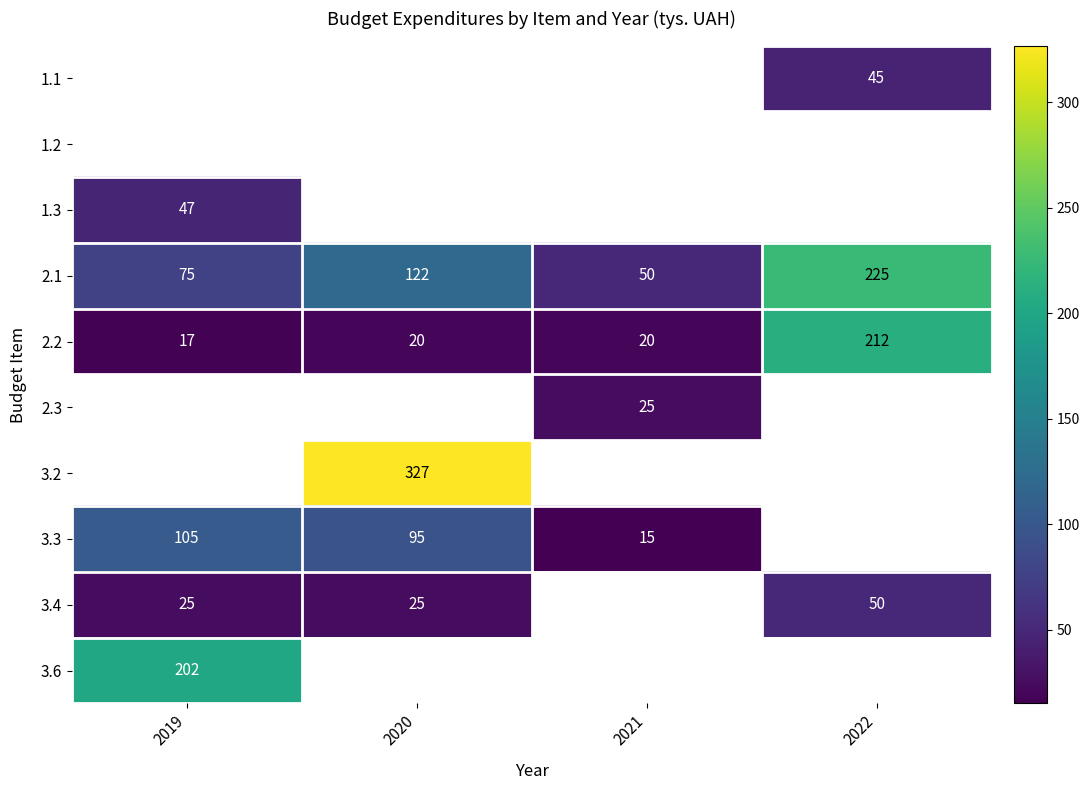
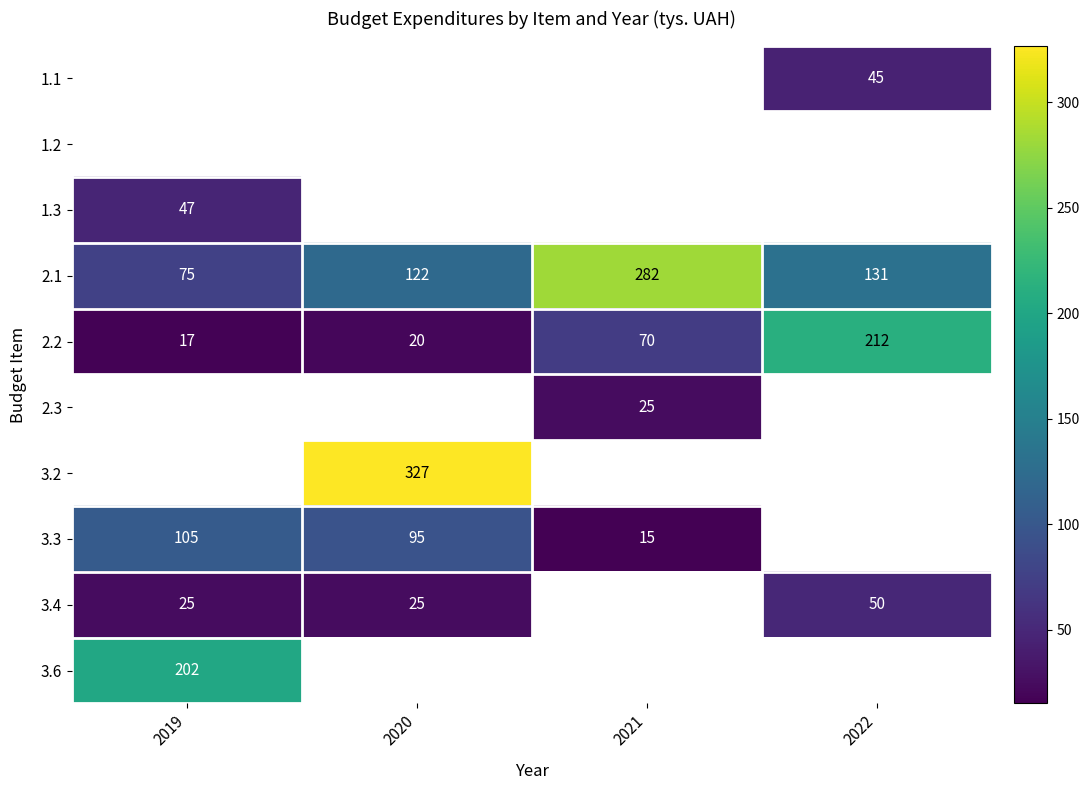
  {
    "1.1": {
      "2022": 45
    },
    "1.3": {
      "2019": 47
    },
    "2.1": {
      "2019": 75,
      "2020": 122,
-     "2021": 50,
-     "2022": 225
+     "2021": 282,
+     "2022": 131
    },
    "2.2": {
      "2019": 17,
      "2020": 20,
-     "2021": 20,
+     "2021": 70,
      "2022": 212
    },
    "2.3": {
      "2021": 25
    },
    "3.2": {
      "2020": 327
    },
    "3.3": {
      "2019": 105,
      "2020": 95,
      "2021": 15
    },
    "3.4": {
      "2019": 25,
      "2020": 25,
      "2022": 50
    },
    "3.6": {
      "2019": 202
    }
  }
